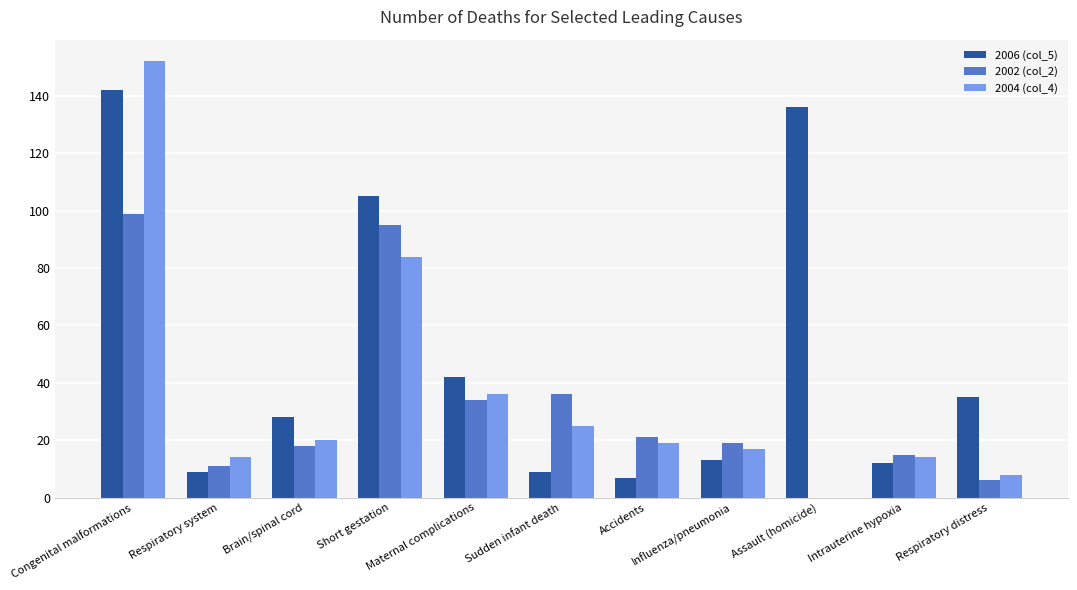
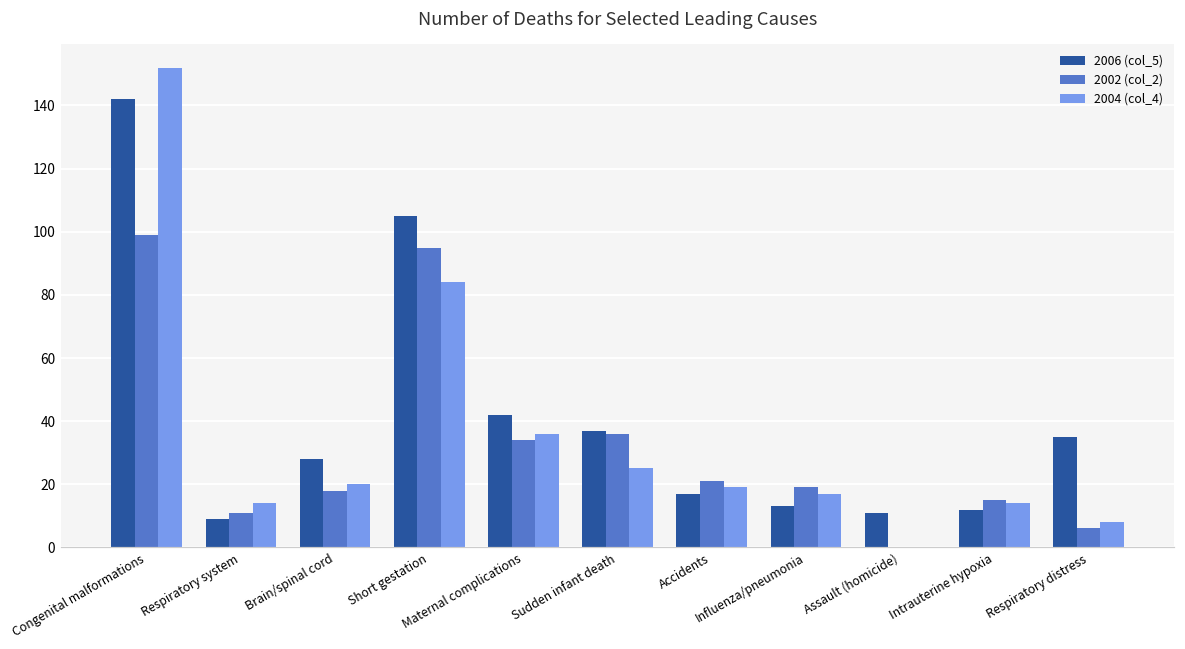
  {
    "2006 (col_5)": {
      "Congenital malformations": 142,
      "Respiratory system": 9,
      "Brain/spinal cord": 28,
      "Short gestation": 105,
      "Maternal complications": 42,
-     "Sudden infant death": 9,
-     "Accidents": 7,
+     "Sudden infant death": 37,
+     "Accidents": 17,
      "Influenza/pneumonia": 13,
-     "Assault (homicide)": 136,
+     "Assault (homicide)": 11,
      "Intrauterine hypoxia": 12,
      "Respiratory distress": 35
    }
  }
